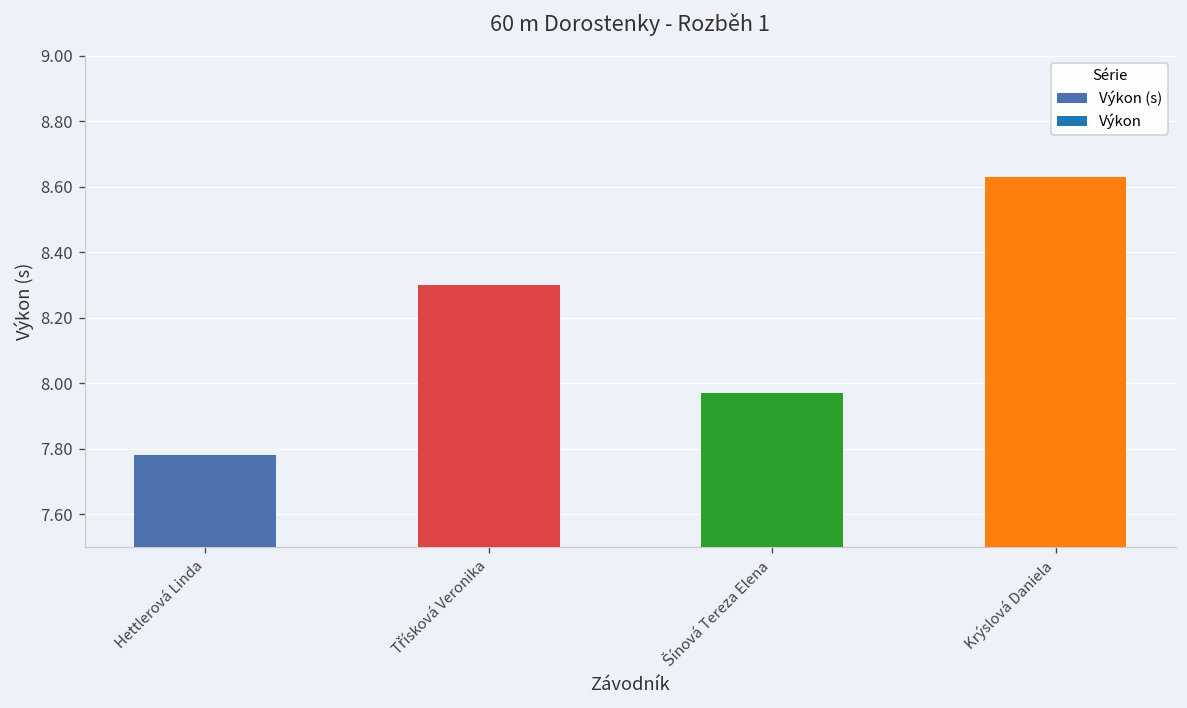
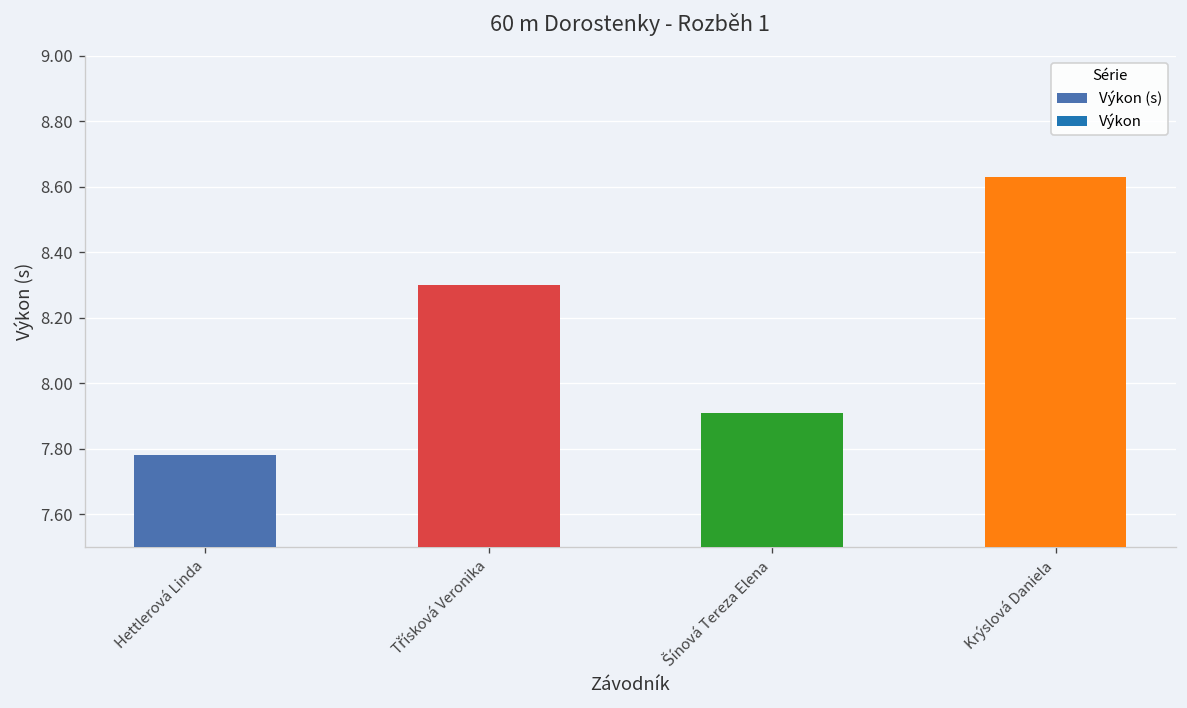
  {
    "Hettlerová Linda": 7.78,
    "Třísková Veronika": 8.30,
-   "Šínová Tereza Elena": 7.97,
+   "Šínová Tereza Elena": 7.91,
    "Krýslová Daniela": 8.63
  }
